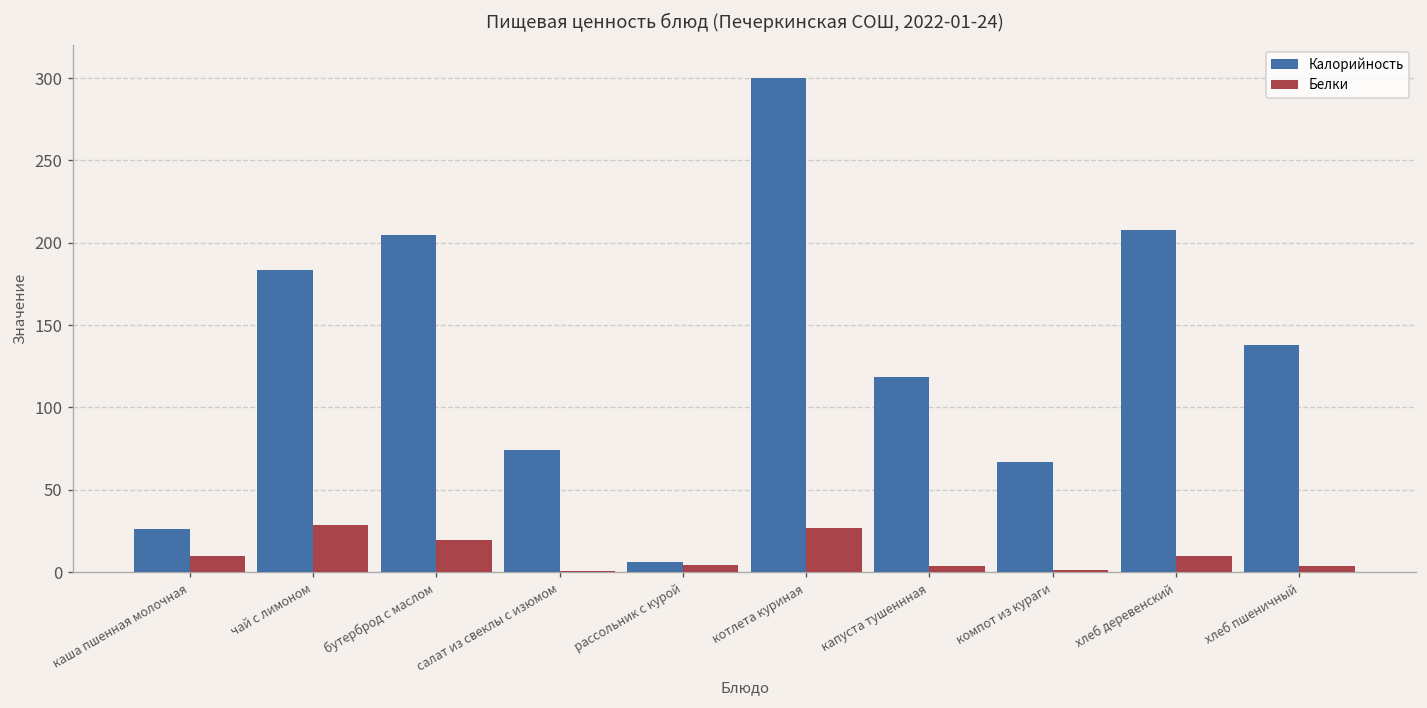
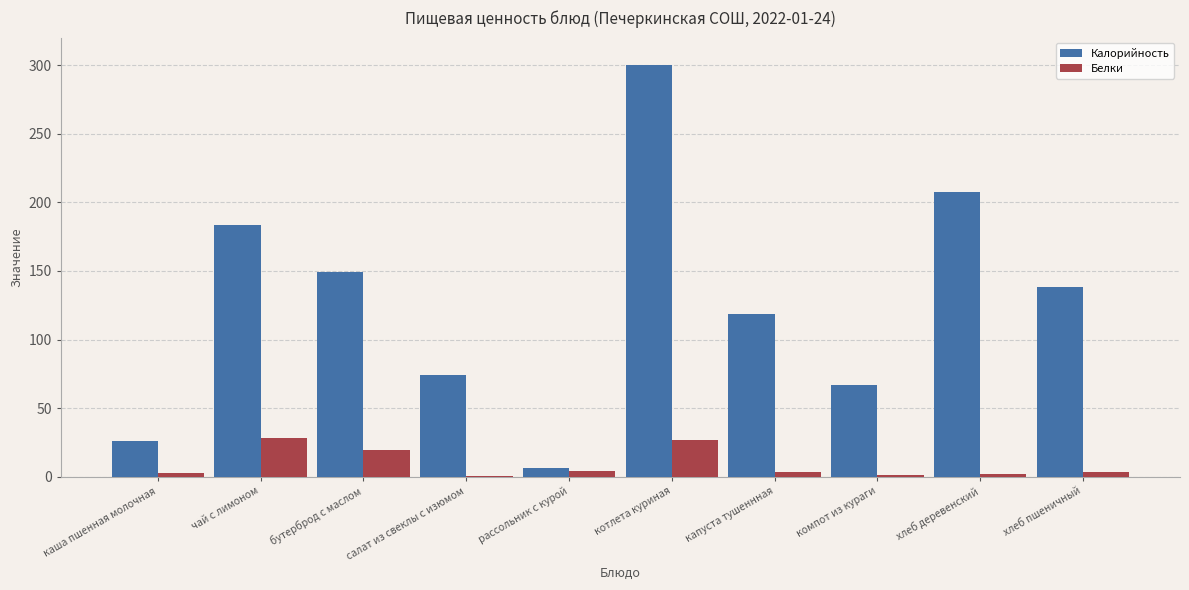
  {
    "Калорийность": {
      "каша пшенная молочная": 26,
      "чай с лимоном": 183,
-     "бутерброд с маслом": 205,
+     "бутерброд с маслом": 149,
      "салат из свеклы с изюмом": 74,
      "рассольник с курой": 6,
      "котлета куриная": 300,
      "капуста тушеннная": 119,
      "компот из кураги": 67,
      "хлеб деревенский": 208,
      "хлеб пшеничный": 138
    },
    "Белки": {
-     "каша пшенная молочная": 10,
+     "каша пшенная молочная": 3,
      "чай с лимоном": 29,
      "бутерброд с маслом": 20,
      "рассольник с курой": 4,
      "котлета куриная": 27,
      "капуста тушеннная": 4,
-     "хлеб деревенский": 10,
+     "хлеб деревенский": 2,
      "хлеб пшеничный": 4
    }
  }
